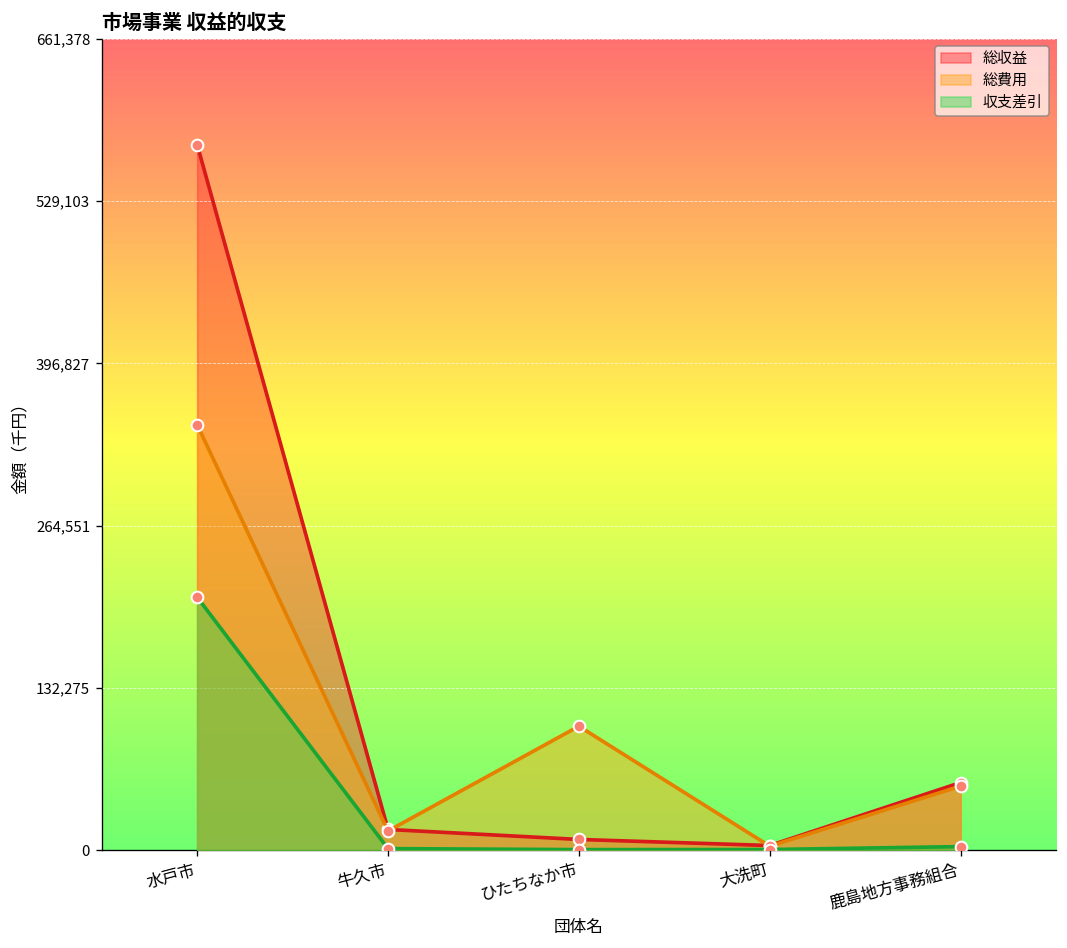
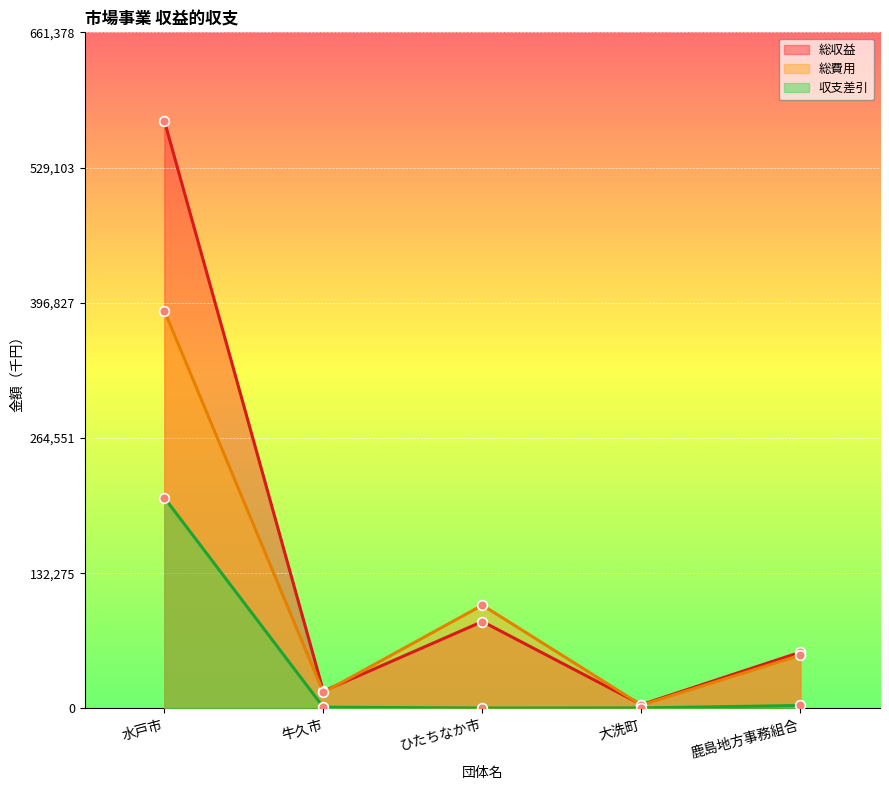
  {
    "総収益": {
      "水戸市": "575,000",
-     "ひたちなか市": "9,000",
+     "ひたちなか市": "85,000",
      "鹿島地方事務組合": "55,000"
    },
    "総費用": {
-     "水戸市": "347,000",
+     "水戸市": "389,000",
      "ひたちなか市": "101,000",
      "鹿島地方事務組合": "52,000"
    },
    "収支差引": {
      "水戸市": "206,000",
      "牛久市": "1,000",
      "ひたちなか市": "0",
      "大洗町": "1,000",
      "鹿島地方事務組合": "3,000"
    }
  }
